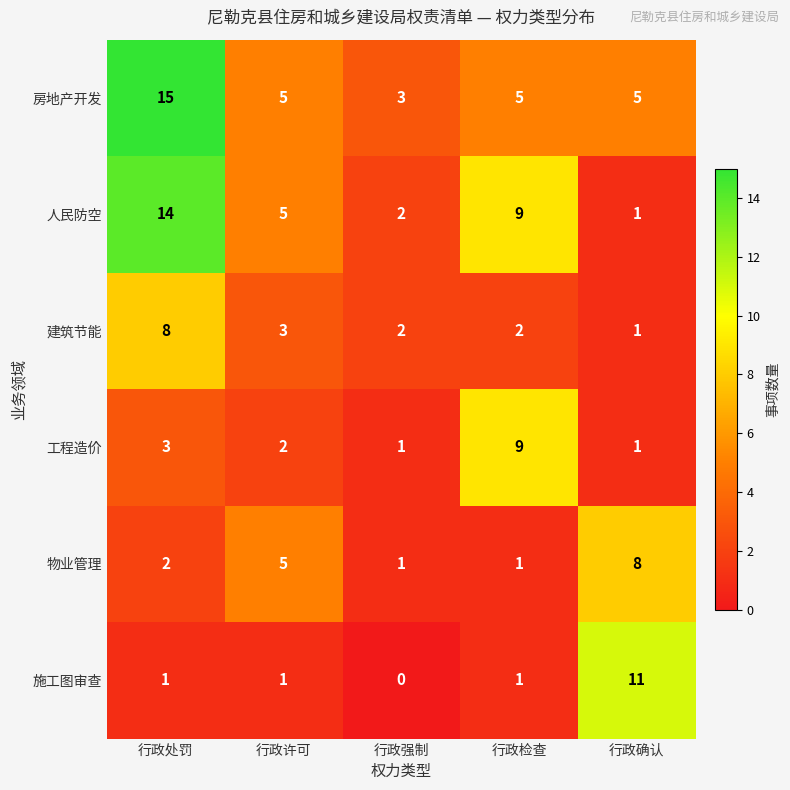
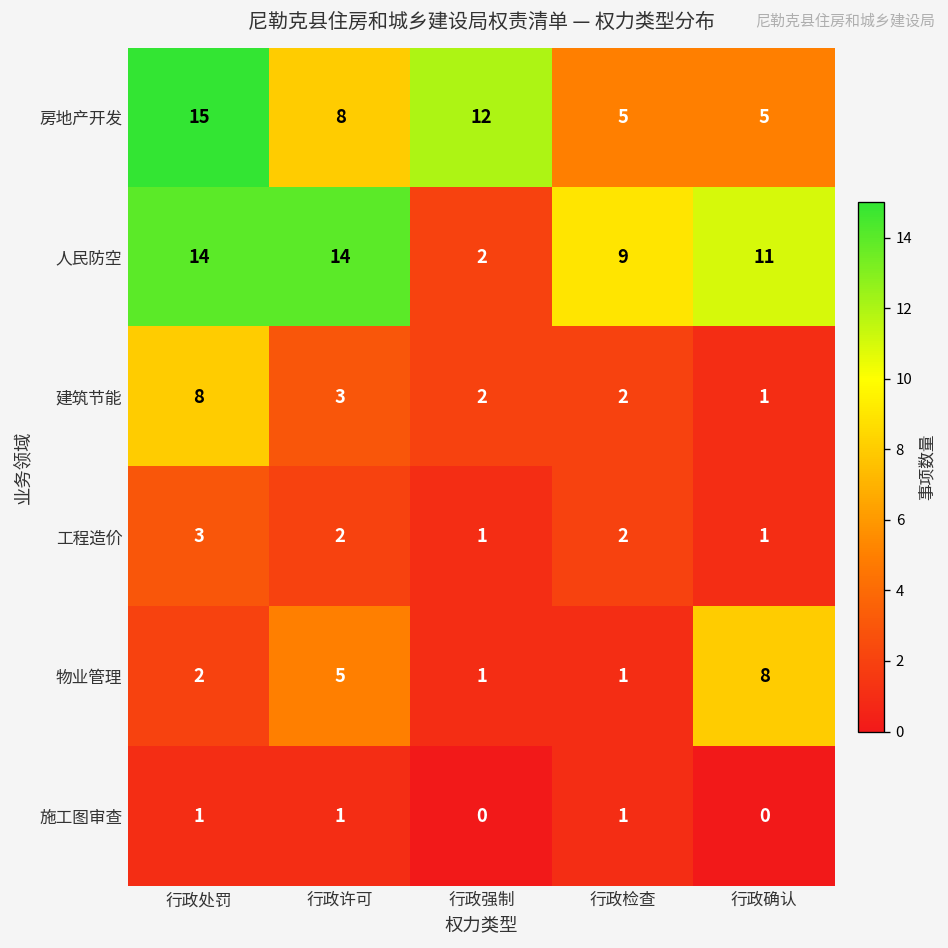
  {
    "房地产开发": {
      "行政处罚": 15,
-     "行政许可": 5,
-     "行政强制": 3,
+     "行政许可": 8,
+     "行政强制": 12,
      "行政检查": 5,
      "行政确认": 5
    },
    "人民防空": {
      "行政处罚": 14,
-     "行政许可": 5,
+     "行政许可": 14,
      "行政强制": 2,
      "行政检查": 9,
-     "行政确认": 1
+     "行政确认": 11
    },
    "建筑节能": {
      "行政处罚": 8,
      "行政许可": 3,
      "行政强制": 2,
      "行政检查": 2,
      "行政确认": 1
    },
    "工程造价": {
      "行政处罚": 3,
      "行政许可": 2,
      "行政强制": 1,
-     "行政检查": 9,
+     "行政检查": 2,
      "行政确认": 1
    },
    "物业管理": {
      "行政处罚": 2,
      "行政许可": 5,
      "行政强制": 1,
      "行政检查": 1,
      "行政确认": 8
    },
    "施工图审查": {
      "行政处罚": 1,
      "行政许可": 1,
      "行政强制": 0,
      "行政检查": 1,
-     "行政确认": 11
+     "行政确认": 0
    }
  }
